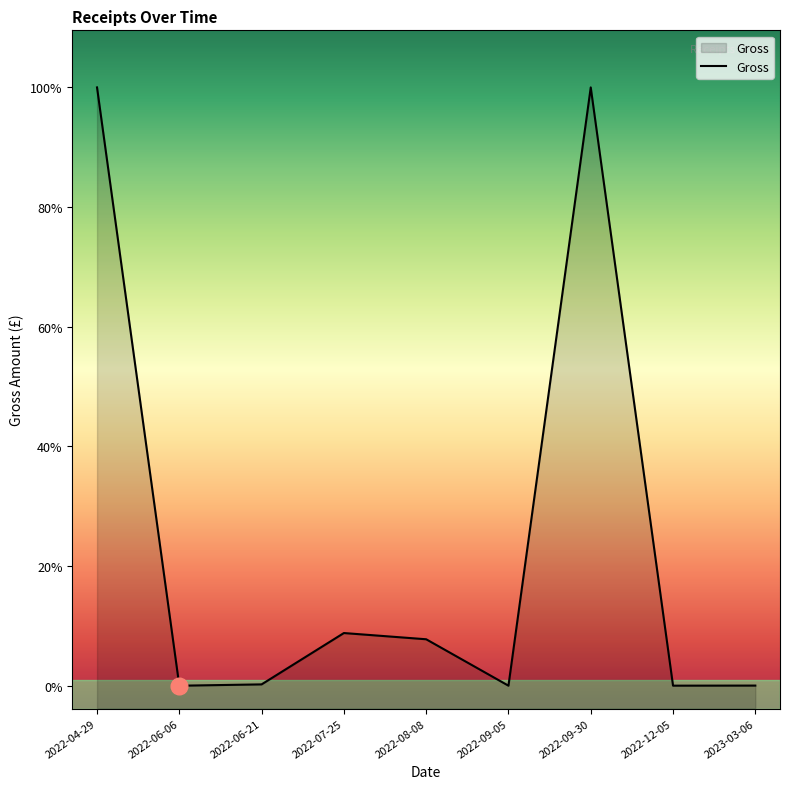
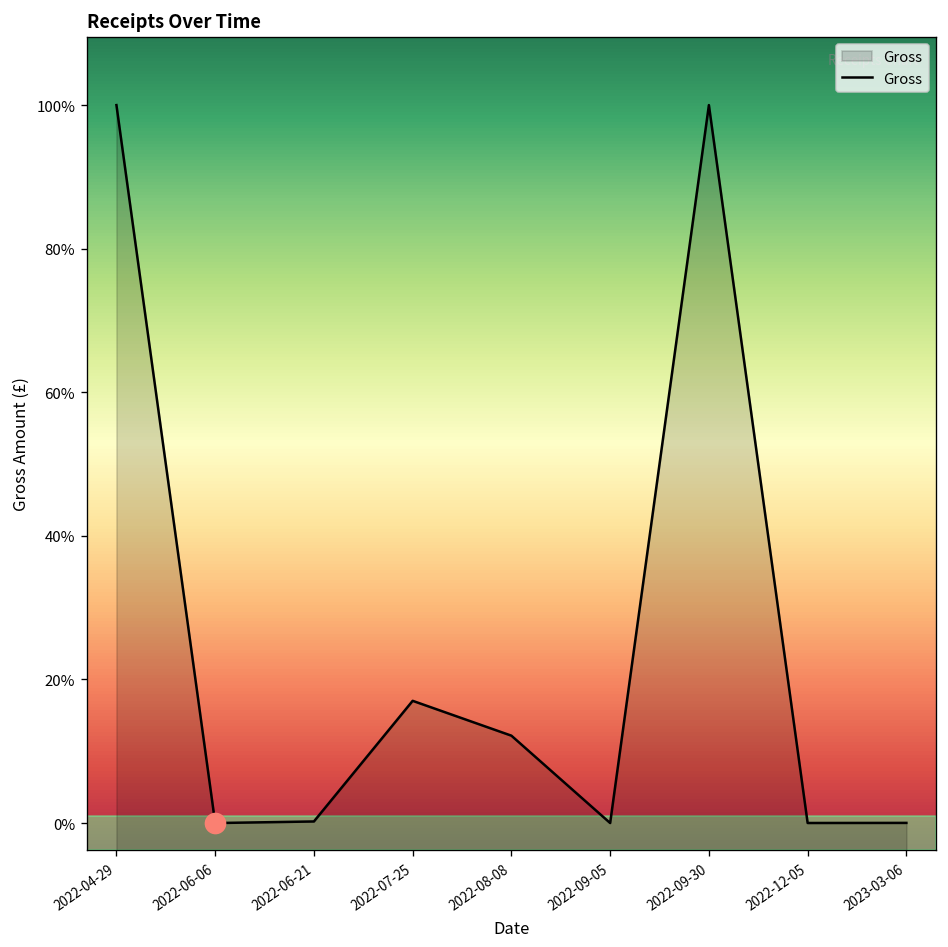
  {
    "Gross": {
      "2022-04-29": "100%",
-     "2022-07-25": "9%",
-     "2022-08-08": "8%",
+     "2022-07-25": "17%",
+     "2022-08-08": "12%",
      "2022-09-30": "100%"
    }
  }
